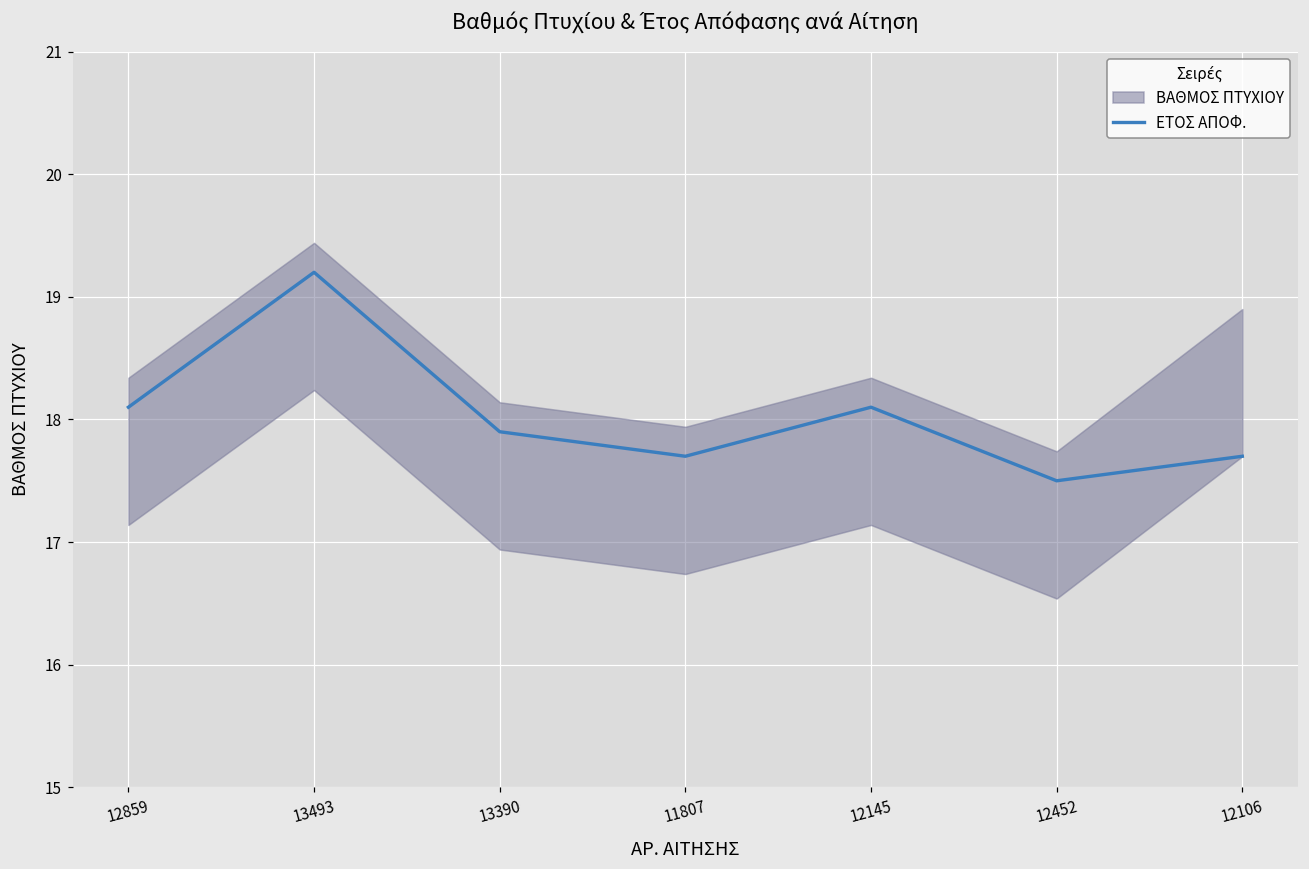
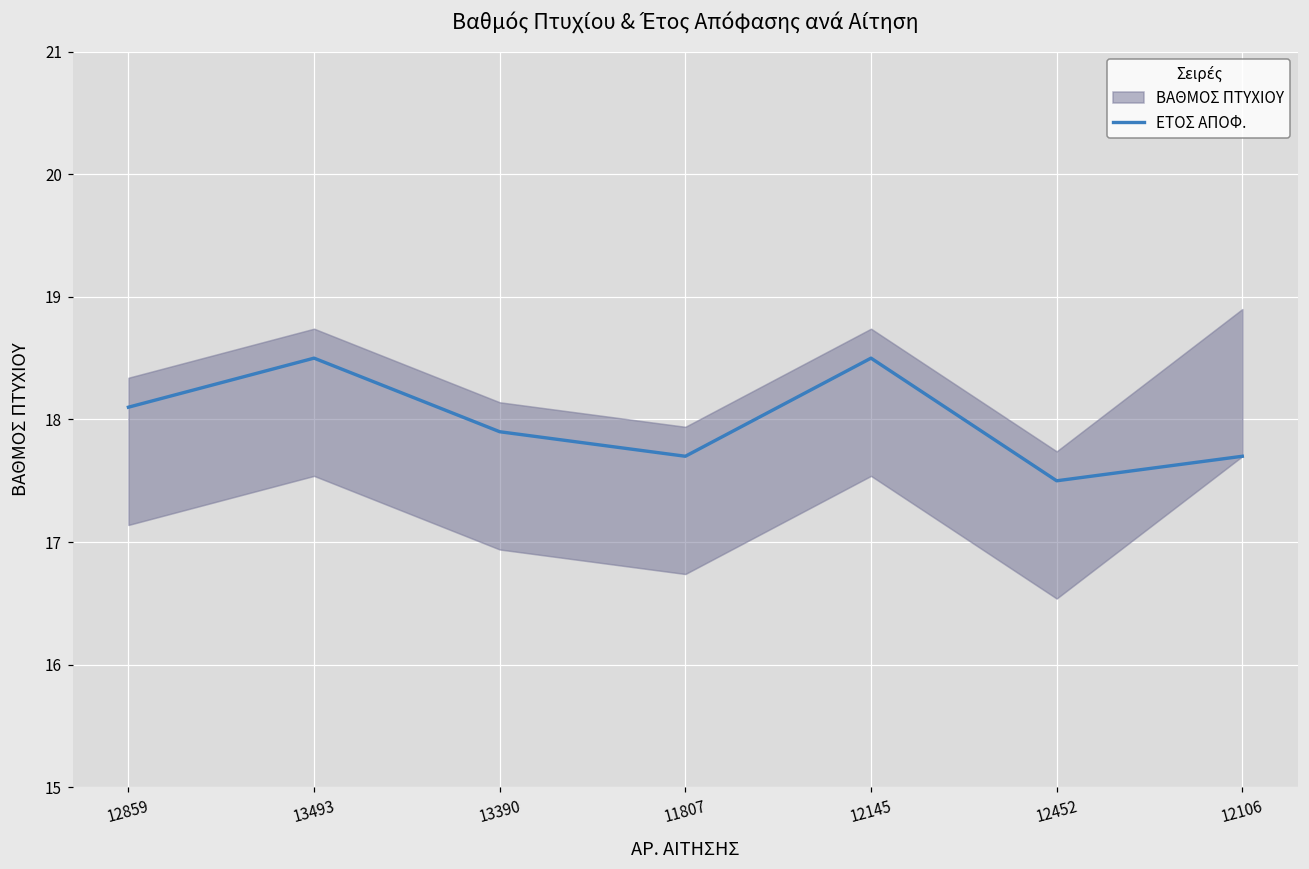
  {
    "ΕΤΟΣ ΑΠΟΦ.": {
      "12859": 18.1,
-     "13493": 19.2,
+     "13493": 18.5,
      "13390": 17.9,
      "11807": 17.7,
-     "12145": 18.1,
+     "12145": 18.5,
      "12452": 17.5,
      "12106": 17.7
    }
  }
